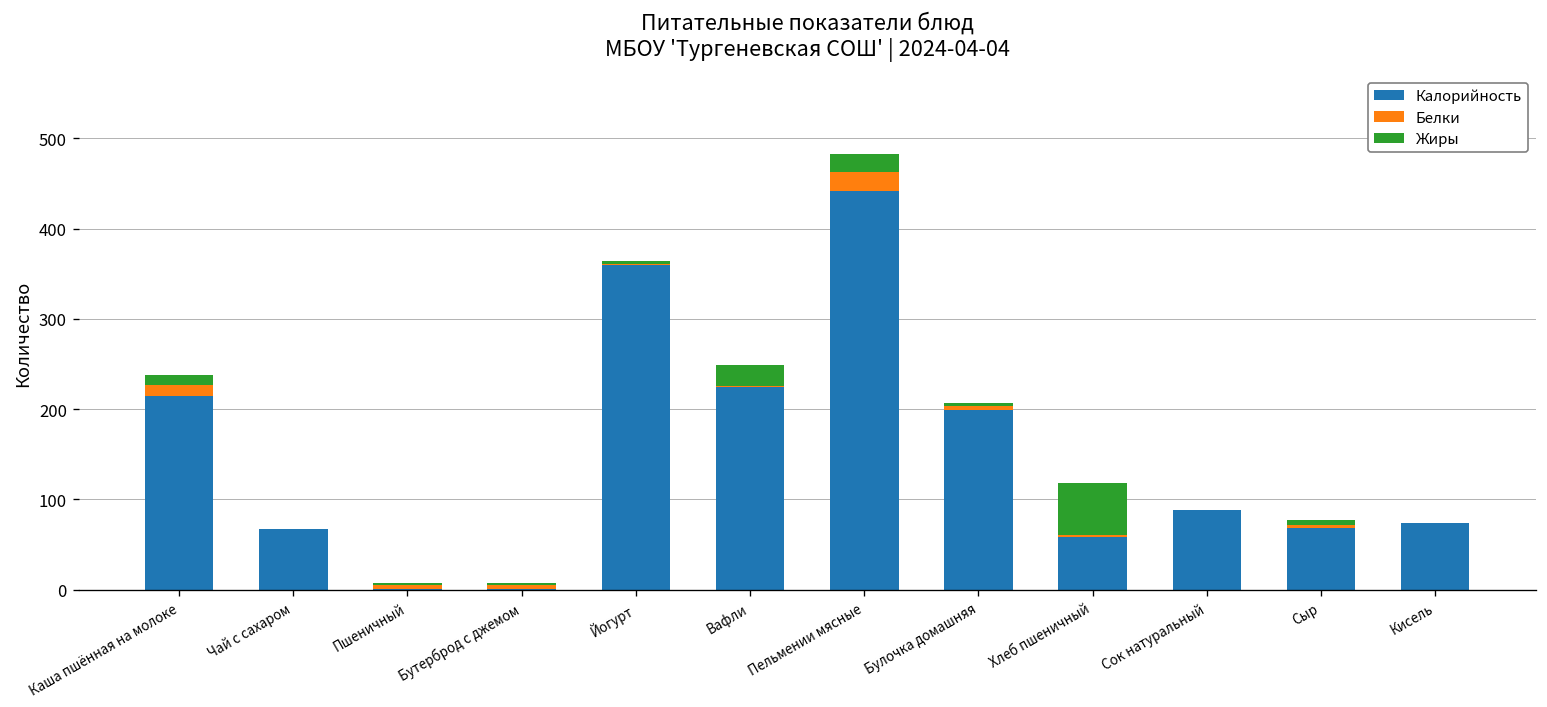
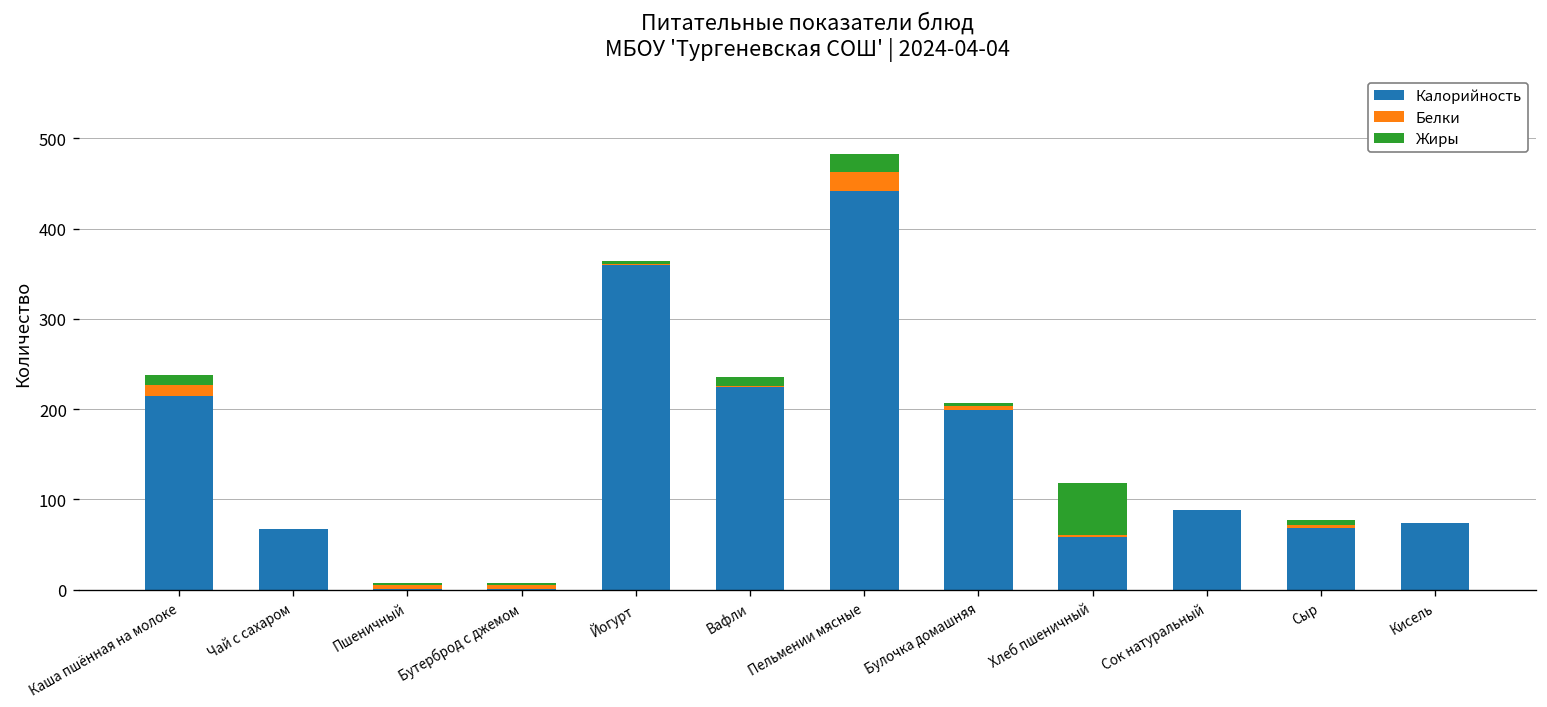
  {
    "Калорийность": {
      "Каша пшённая на молоке": 220,
      "Чай с сахаром": 70,
      "Йогурт": 360,
      "Вафли": 220,
      "Пельмении мясные": 440,
      "Булочка домашняя": 200,
      "Хлеб пшеничный": 60,
      "Сок натуральный": 90,
      "Сыр": 70,
      "Кисель": 70
    },
    "Белки": {
      "Каша пшённая на молоке": 10,
      "Чай с сахаром": 0,
      "Пшеничный": 0,
      "Бутерброд с джемом": 0,
      "Пельмении мясные": 20,
      "Булочка домашняя": 10,
      "Сок натуральный": 0,
      "Сыр": 0,
      "Кисель": 0
    },
    "Жиры": {
      "Каша пшённая на молоке": 10,
      "Чай с сахаром": 0,
-     "Вафли": 20,
+     "Вафли": 10,
      "Пельмении мясные": 20,
      "Хлеб пшеничный": 60,
      "Сок натуральный": 0,
      "Сыр": 10,
      "Кисель": 0
    }
  }
